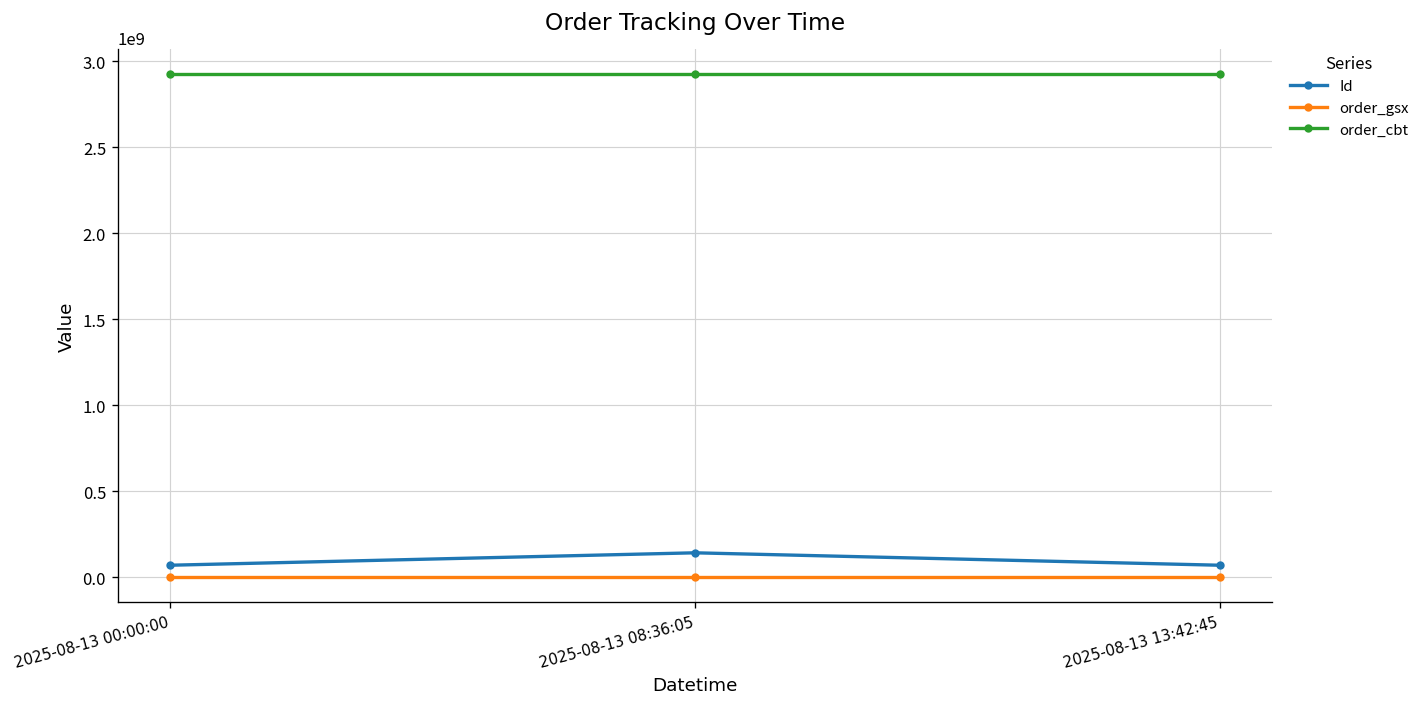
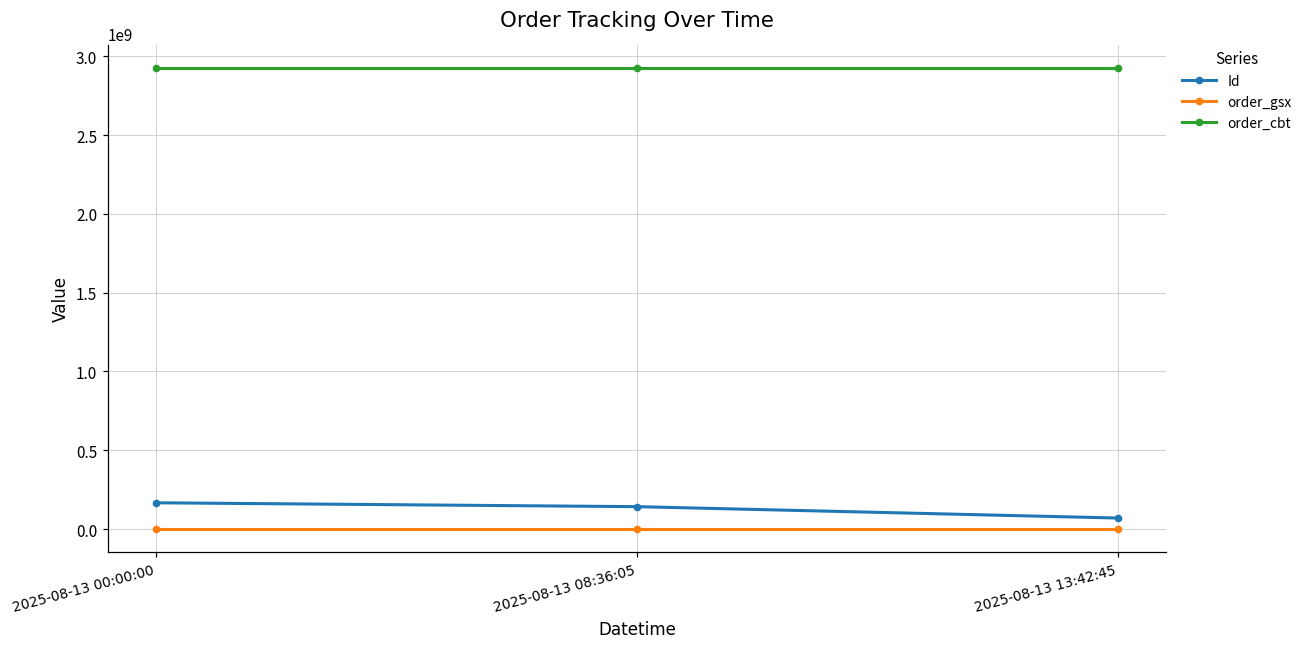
  {
    "Id": {
-     "2025-08-13 00:00:00": 70000000,
+     "2025-08-13 00:00:00": 170000000,
      "2025-08-13 08:36:05": 140000000,
      "2025-08-13 13:42:45": 70000000
    },
    "order_gsx": {
      "2025-08-13 00:00:00": 0,
      "2025-08-13 08:36:05": 0,
      "2025-08-13 13:42:45": 0
    },
    "order_cbt": {
      "2025-08-13 00:00:00": 2930000000,
      "2025-08-13 08:36:05": 2930000000,
      "2025-08-13 13:42:45": 2930000000
    }
  }
